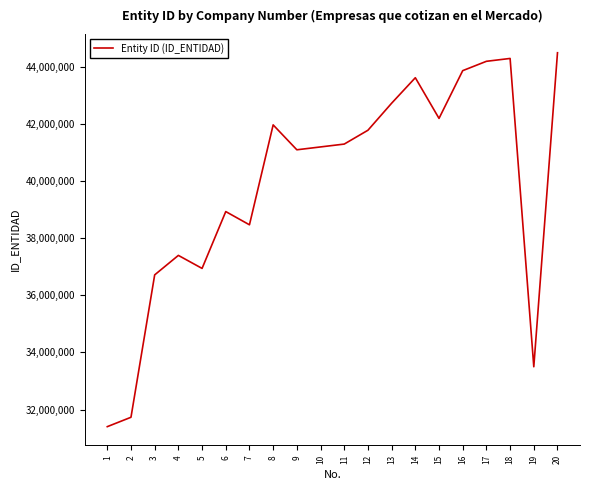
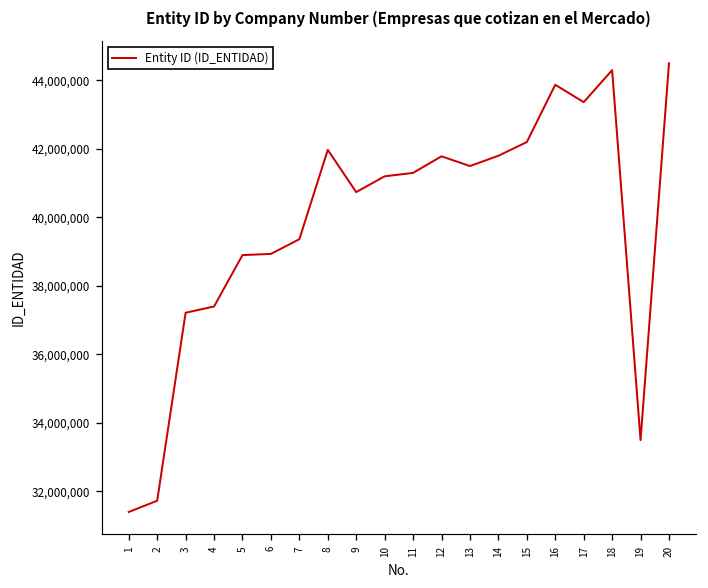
  {
    "1": "31,400,000",
    "2": "31,700,000",
-   "3": "36,700,000",
+   "3": "37,200,000",
    "4": "37,400,000",
-   "5": "36,900,000",
+   "5": "38,900,000",
    "6": "38,900,000",
-   "7": "38,500,000",
+   "7": "39,400,000",
    "8": "42,000,000",
-   "9": "41,100,000",
+   "9": "40,700,000",
    "10": "41,200,000",
    "11": "41,300,000",
    "12": "41,800,000",
-   "13": "42,700,000",
-   "14": "43,600,000",
+   "13": "41,500,000",
+   "14": "41,800,000",
    "15": "42,200,000",
    "16": "43,900,000",
-   "17": "44,200,000",
+   "17": "43,400,000",
    "18": "44,300,000",
    "19": "33,500,000",
    "20": "44,500,000"
  }
